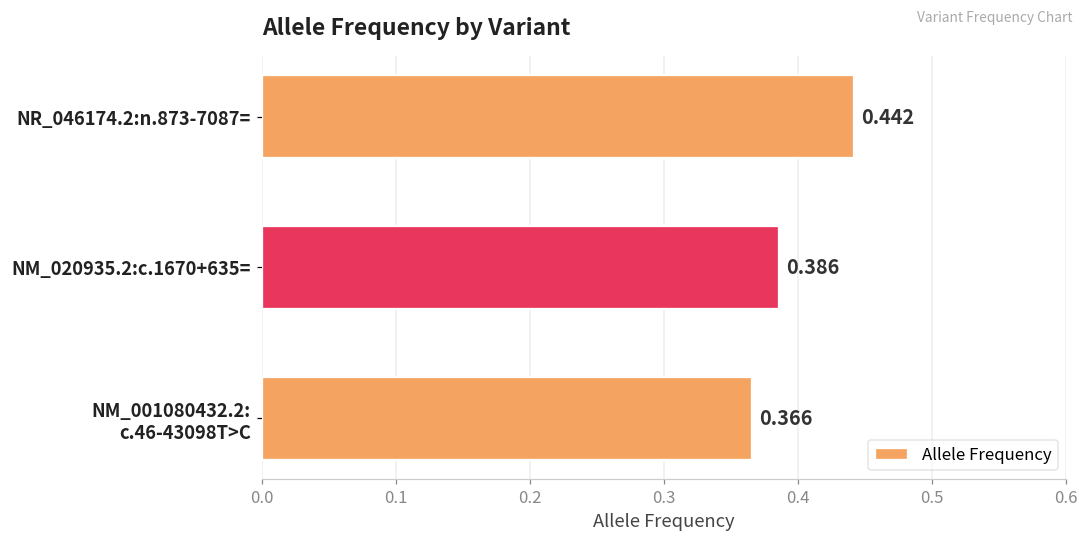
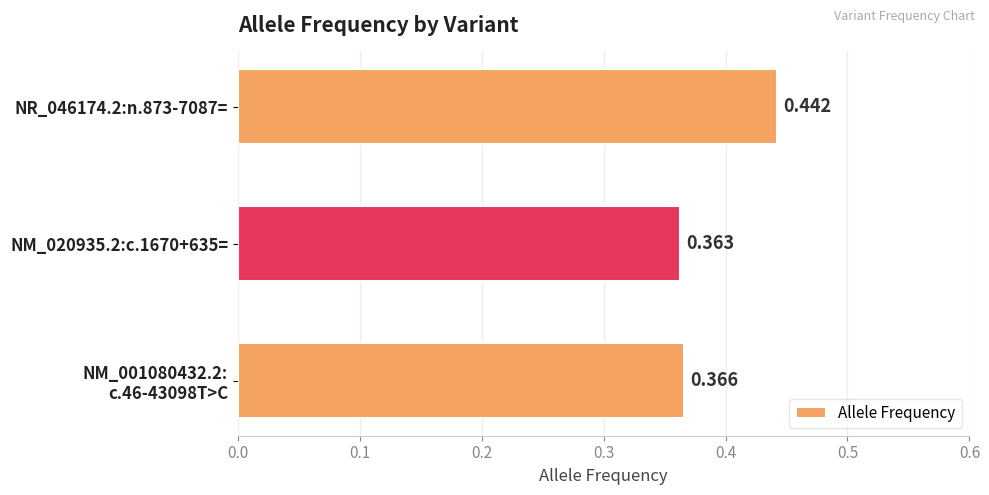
  {
    "NR_046174.2:n.873-7087=": 0.442,
-   "NM_020935.2:c.1670+635=": 0.386,
+   "NM_020935.2:c.1670+635=": 0.363,
    "NM_001080432.2: c.46-43098T>C": 0.366
  }
